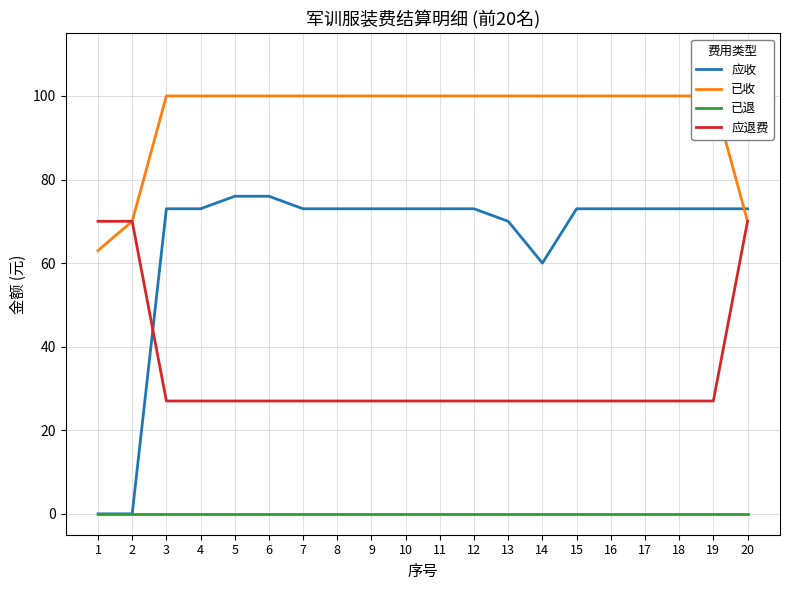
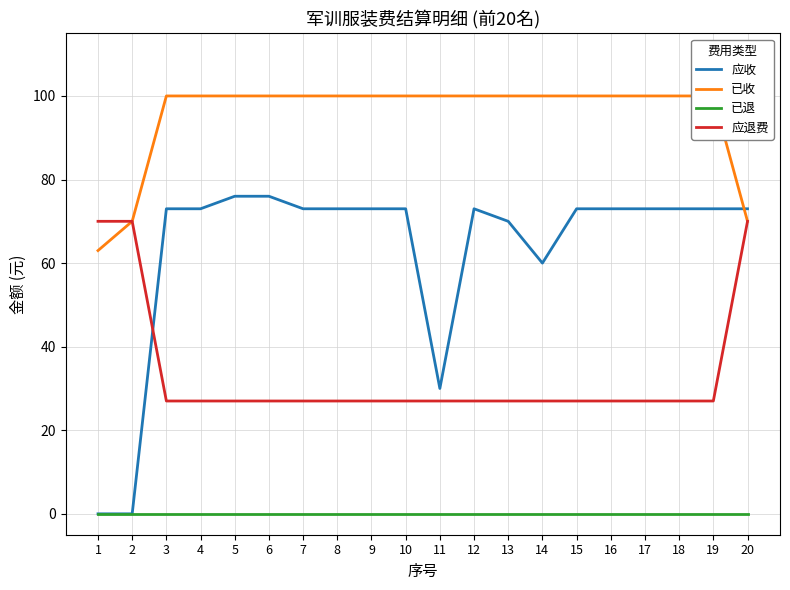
  {
    "应收": {
      "3": 73,
      "4": 73,
      "5": 76,
      "6": 76,
      "7": 73,
      "8": 73,
      "9": 73,
      "10": 73,
-     "11": 73,
+     "11": 30,
      "12": 73,
      "13": 70,
      "14": 60,
      "15": 73,
      "16": 73,
      "17": 73,
      "18": 73,
      "19": 73,
      "20": 73
    },
    "已收": {
      "1": 63,
      "3": 100,
      "4": 100,
      "5": 100,
      "6": 100,
      "7": 100,
      "8": 100,
      "9": 100,
      "10": 100,
      "11": 100,
      "12": 100,
      "13": 100,
      "14": 100,
      "15": 100,
      "16": 100,
      "17": 100,
      "18": 100
    },
    "已退": {
      "3": 0,
      "4": 0,
      "5": 0,
      "6": 0,
      "7": 0,
      "8": 0,
      "9": 0,
      "10": 0,
      "11": 0,
      "12": 0,
      "13": 0,
      "14": 0,
      "15": 0,
      "16": 0,
      "17": 0,
      "18": 0,
      "19": 0,
      "20": 0
    },
    "应退费": {
      "1": 70,
      "3": 27,
      "4": 27,
      "5": 27,
      "6": 27,
      "7": 27,
      "8": 27,
      "9": 27,
      "10": 27,
      "11": 27,
      "12": 27,
      "13": 27,
      "14": 27,
      "15": 27,
      "16": 27,
      "17": 27,
      "18": 27,
      "19": 27
    }
  }
